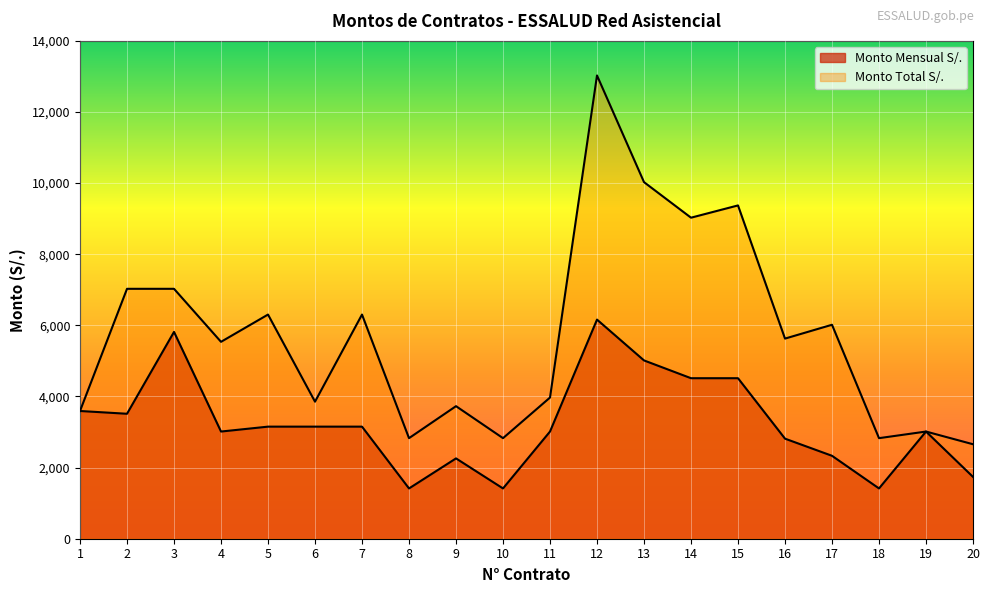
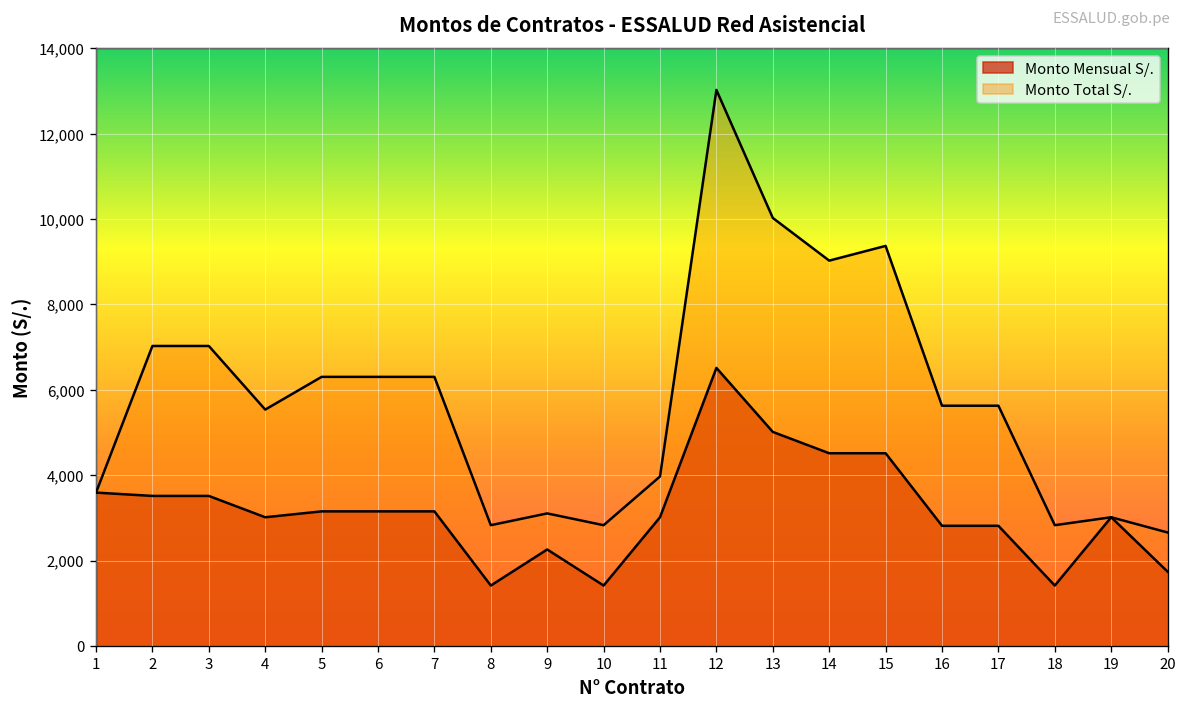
  {
    "Monto Mensual S/.": {
      "2": "3,500",
-     "3": "5,800",
+     "3": "3,500",
      "4": "3,000",
      "5": "3,200",
      "6": "3,200",
      "7": "3,200",
      "8": "1,400",
      "9": "2,300",
      "10": "1,400",
      "11": "3,000",
-     "12": "6,200",
+     "12": "6,500",
      "13": "5,000",
      "14": "4,500",
      "15": "4,500",
      "16": "2,800",
-     "17": "2,300",
+     "17": "2,800",
      "18": "1,400",
      "20": "1,700"
    },
    "Monto Total S/.": {
      "2": "7,000",
      "3": "7,000",
      "4": "5,500",
      "5": "6,300",
-     "6": "3,900",
+     "6": "6,300",
      "7": "6,300",
      "8": "2,800",
-     "9": "3,700",
+     "9": "3,100",
      "10": "2,800",
      "11": "4,000",
      "12": "13,000",
      "13": "10,000",
      "14": "9,000",
      "15": "9,400",
      "16": "5,600",
-     "17": "6,000",
+     "17": "5,600",
      "18": "2,800",
      "20": "2,700"
    }
  }
